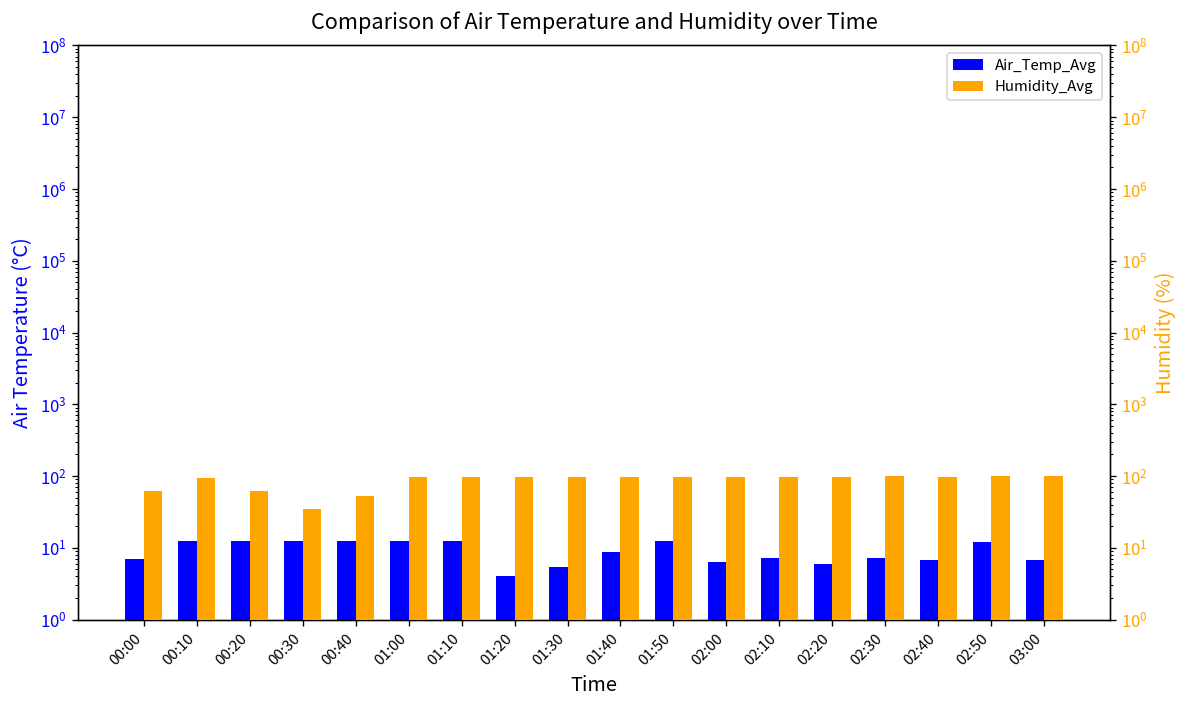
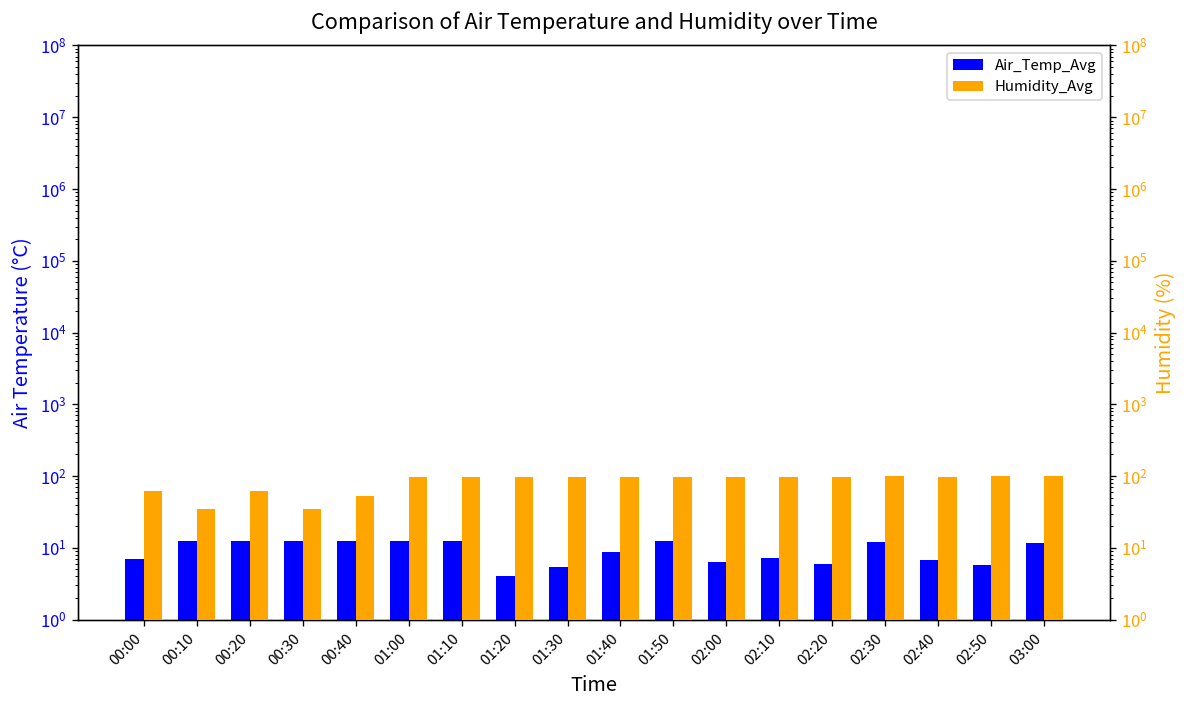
  {
    "Air_Temp_Avg": {
      "00:00": 7,
      "00:10": 12,
      "00:20": 12,
      "00:30": 12,
      "00:40": 12,
      "01:00": 12,
      "01:10": 12,
      "01:20": 4,
      "01:30": 5,
      "01:40": 9,
      "01:50": 12,
      "02:00": 6,
      "02:10": 7,
      "02:20": 6,
-     "02:30": 7,
+     "02:30": 12,
      "02:40": 7,
-     "02:50": 12,
-     "03:00": 7
+     "02:50": 6,
+     "03:00": 12
    },
    "Humidity_Avg": {
      "00:00": 60,
-     "00:10": 90,
+     "00:10": 30,
      "00:20": 60,
      "00:30": 30,
      "00:40": 50,
      "01:00": 100,
      "01:10": 100,
      "01:20": 100,
      "01:30": 100,
      "01:40": 100,
      "01:50": 100,
      "02:00": 100,
      "02:10": 100,
      "02:20": 100,
      "02:30": 100,
      "02:40": 100,
      "02:50": 100,
      "03:00": 100
    }
  }
